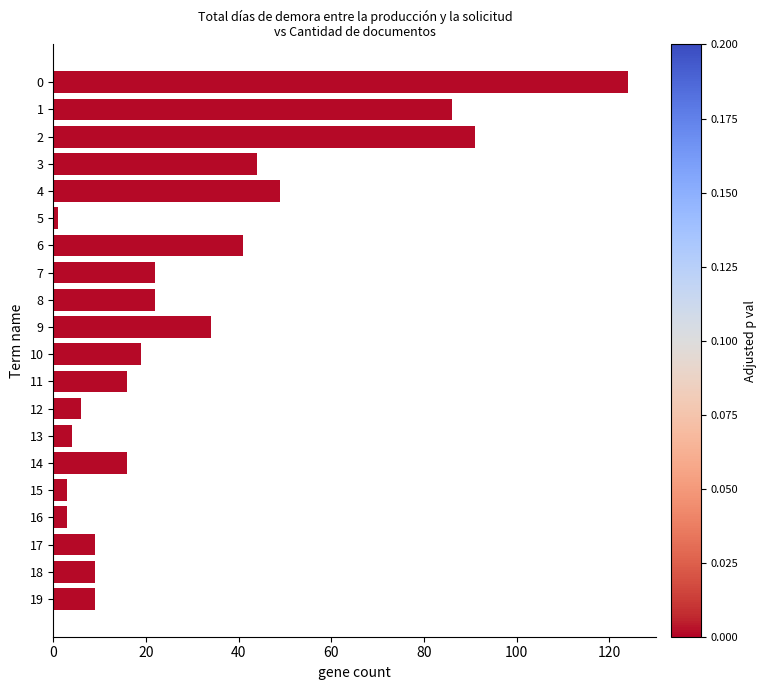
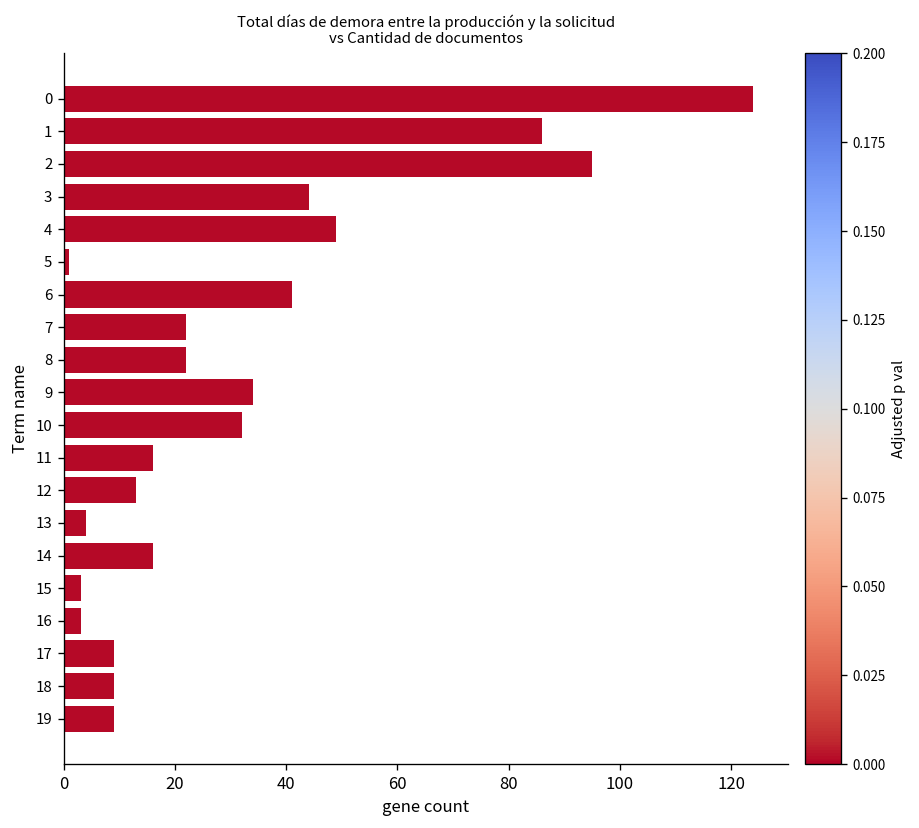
  {
    "0": 124,
    "1": 86,
-   "2": 91,
+   "2": 95,
    "3": 44,
    "4": 49,
    "5": 1,
    "6": 41,
    "7": 22,
    "8": 22,
    "9": 34,
-   "10": 19,
+   "10": 32,
    "11": 16,
-   "12": 6,
+   "12": 13,
    "13": 4,
    "14": 16,
    "15": 3,
    "16": 3,
    "17": 9,
    "18": 9,
    "19": 9
  }
